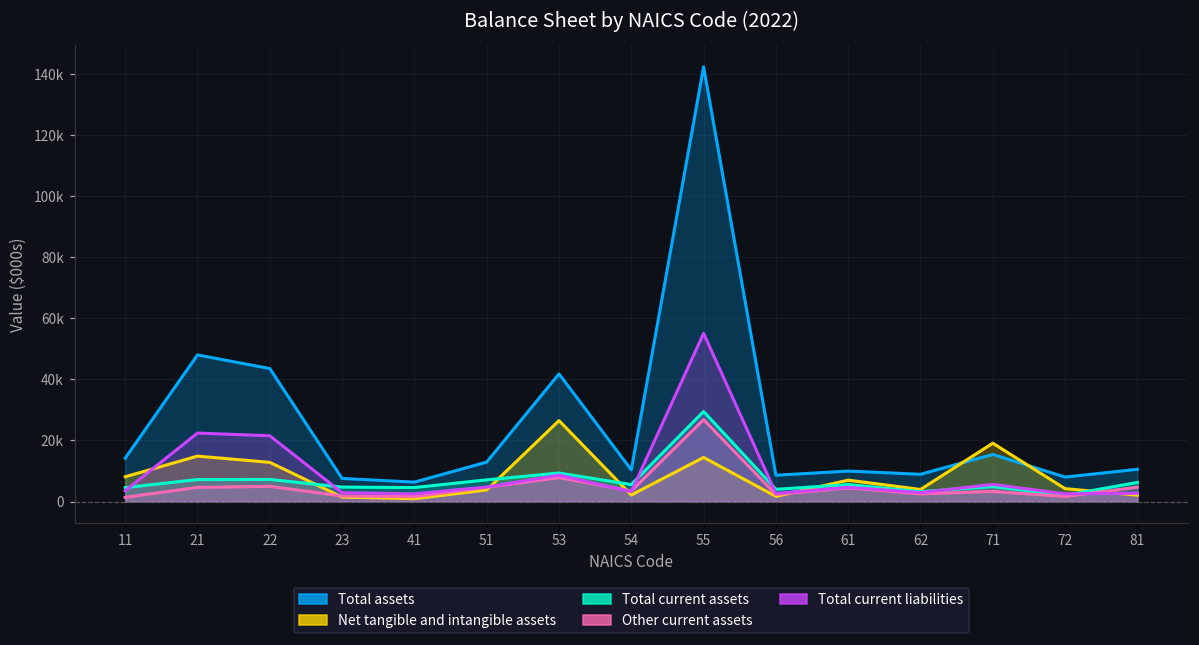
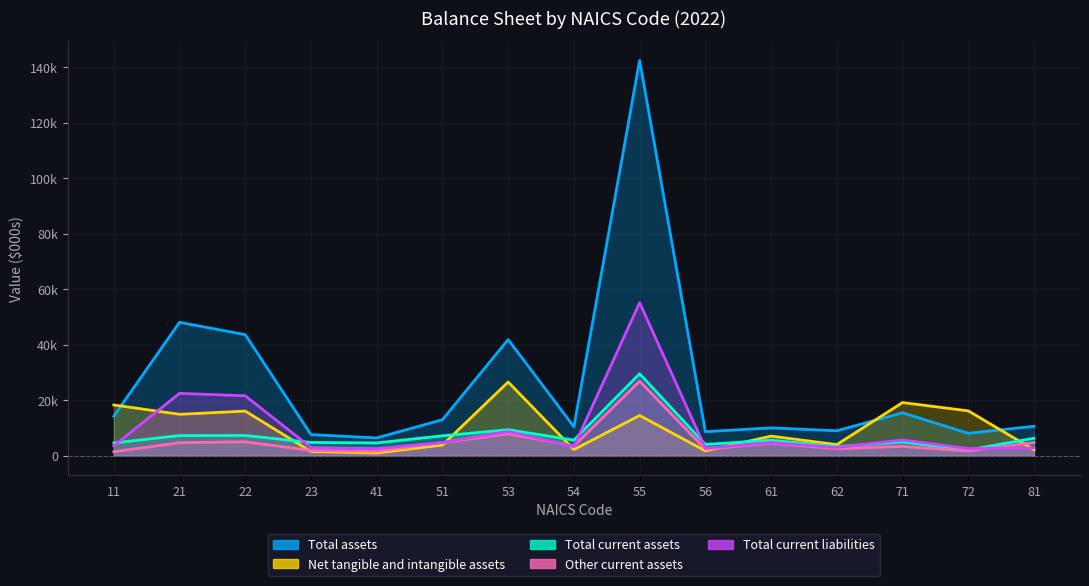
  {
    "Net tangible and intangible assets": {
-     "11": 8000,
+     "11": 18000,
      "21": 15000,
-     "22": 13000,
+     "22": 16000,
      "53": 27000,
      "54": 2000,
      "55": 14000,
      "61": 7000,
      "71": 19000,
-     "72": 4000
+     "72": 16000
    }
  }
